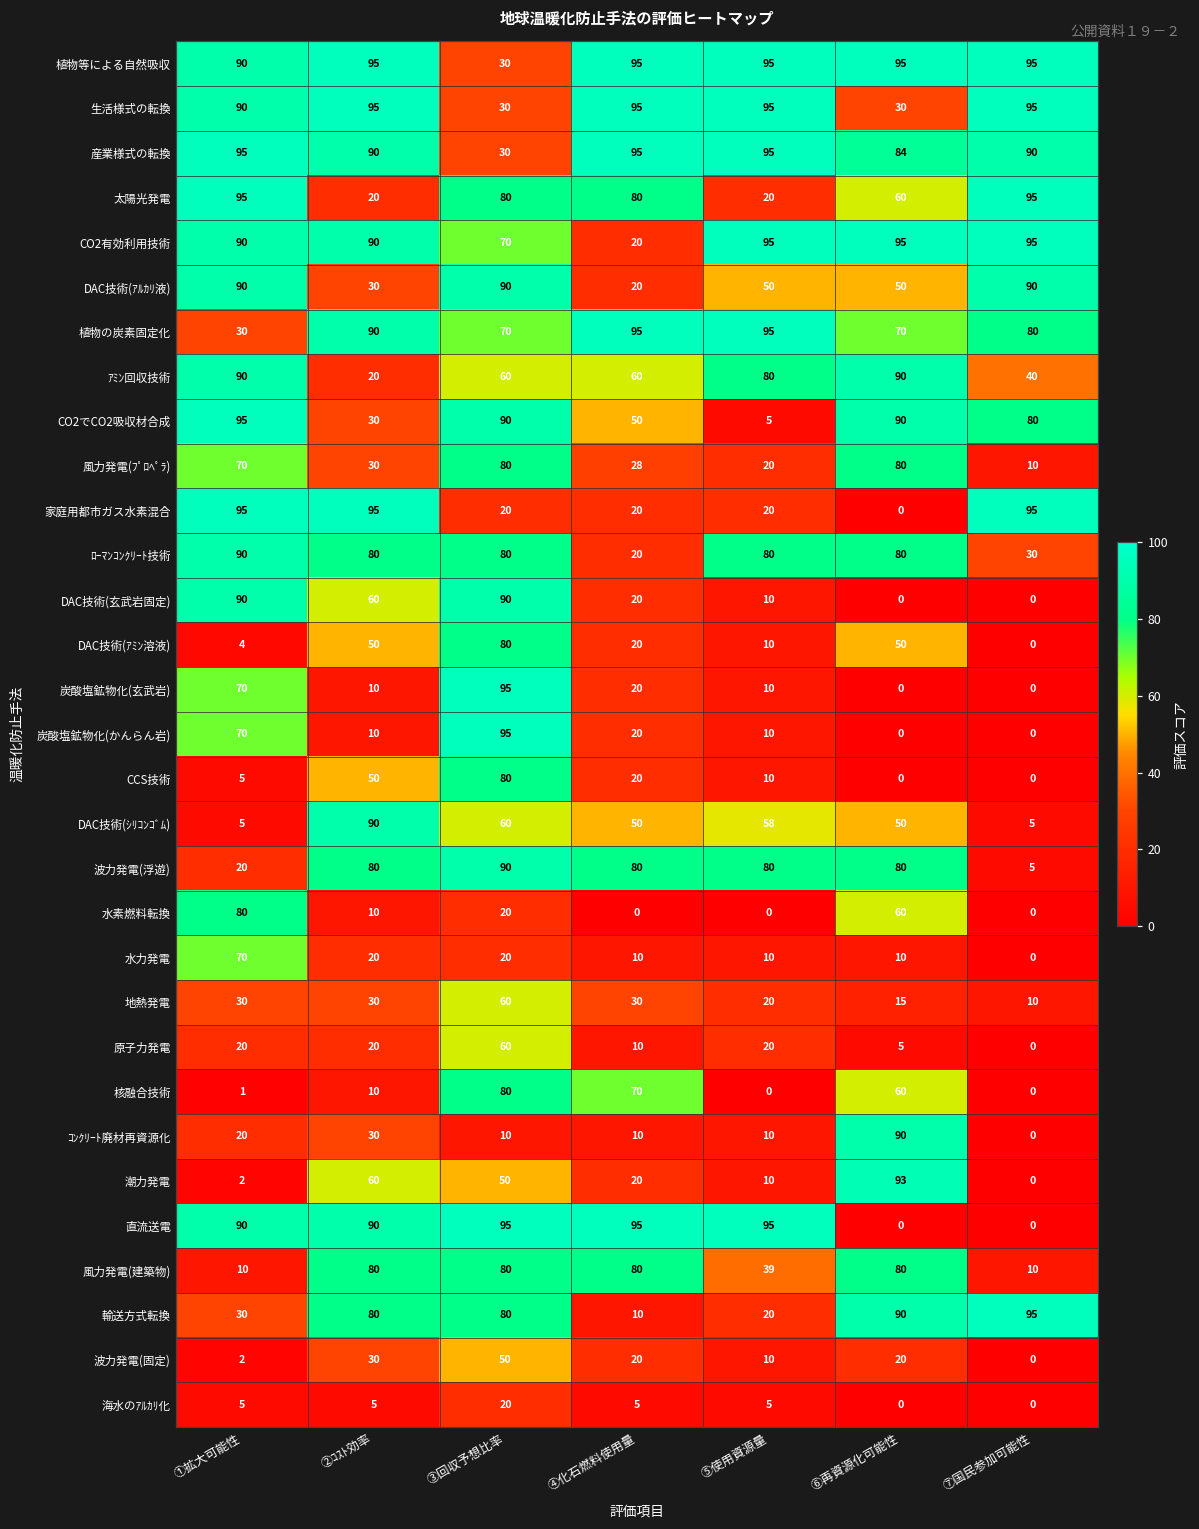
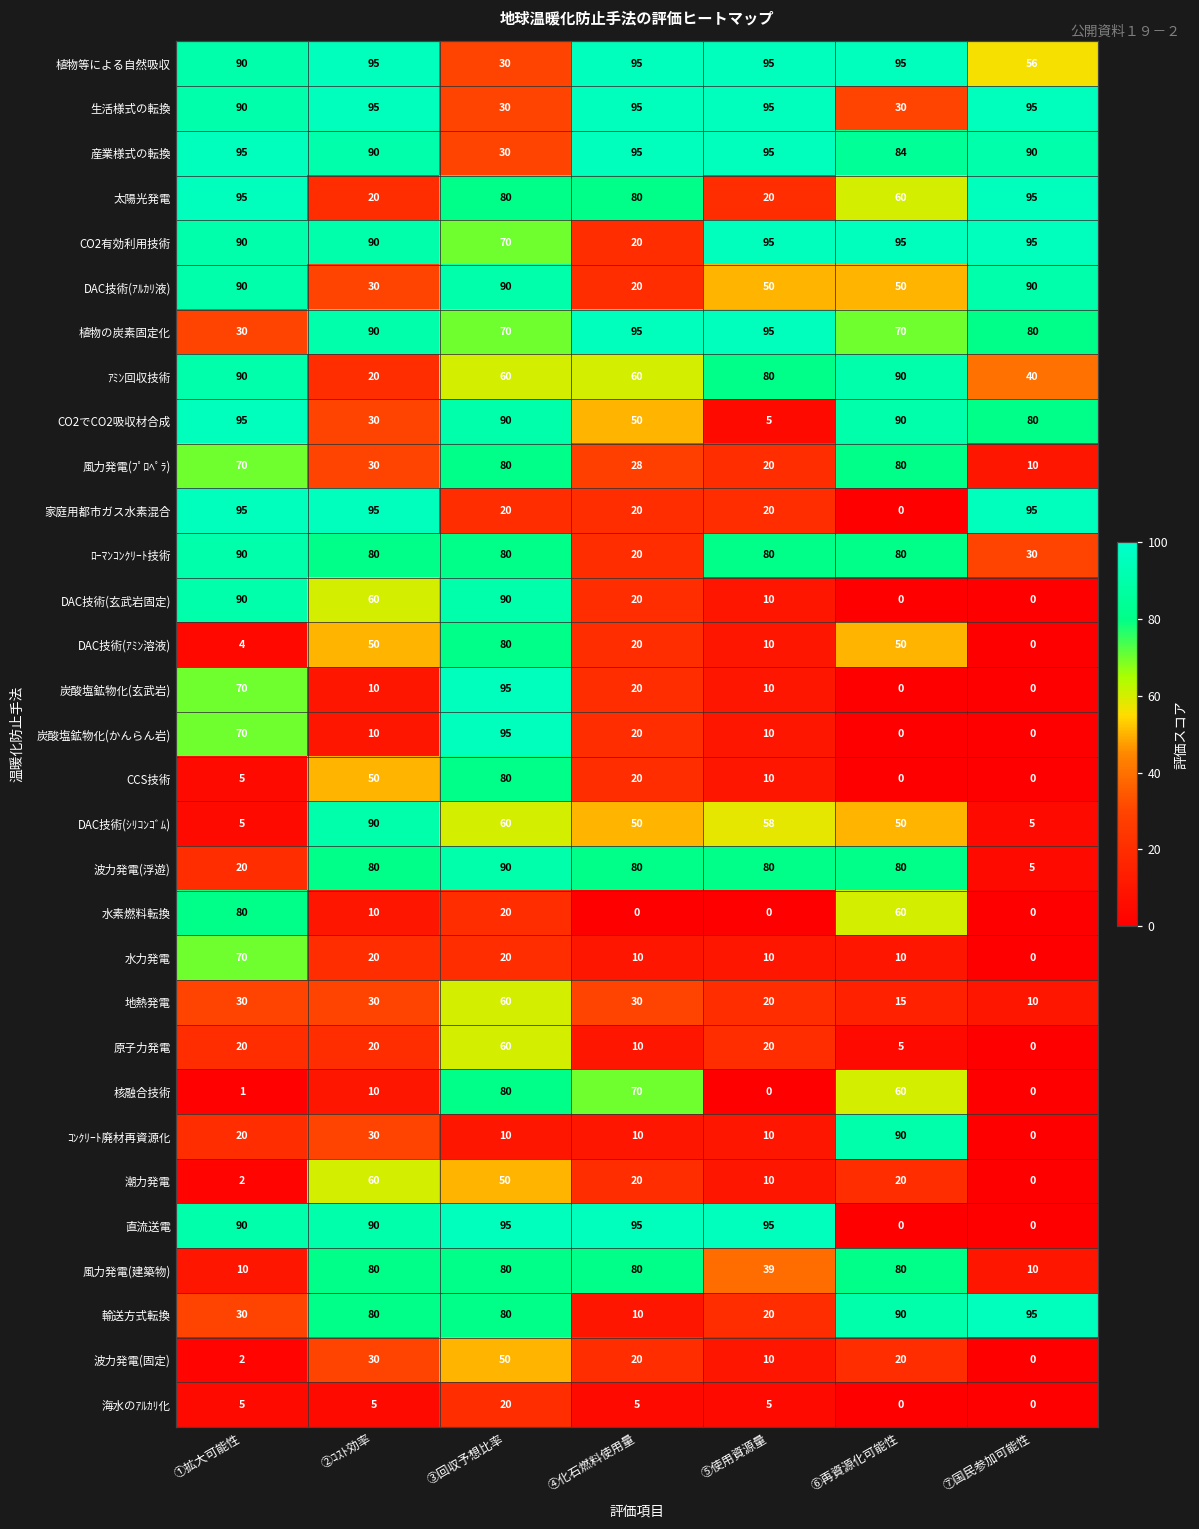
  {
    "植物等による自然吸収": {
      "①拡大可能性": 90,
      "②ｺｽﾄ効率": 95,
      "③回収予想比率": 30,
      "④化石燃料使用量": 95,
      "⑤使用資源量": 95,
      "⑥再資源化可能性": 95,
-     "⑦国民参加可能性": 95
+     "⑦国民参加可能性": 56
    },
    "潮力発電": {
      "①拡大可能性": 2,
      "②ｺｽﾄ効率": 60,
      "③回収予想比率": 50,
      "④化石燃料使用量": 20,
      "⑤使用資源量": 10,
-     "⑥再資源化可能性": 93,
+     "⑥再資源化可能性": 20,
      "⑦国民参加可能性": 0
    }
  }
